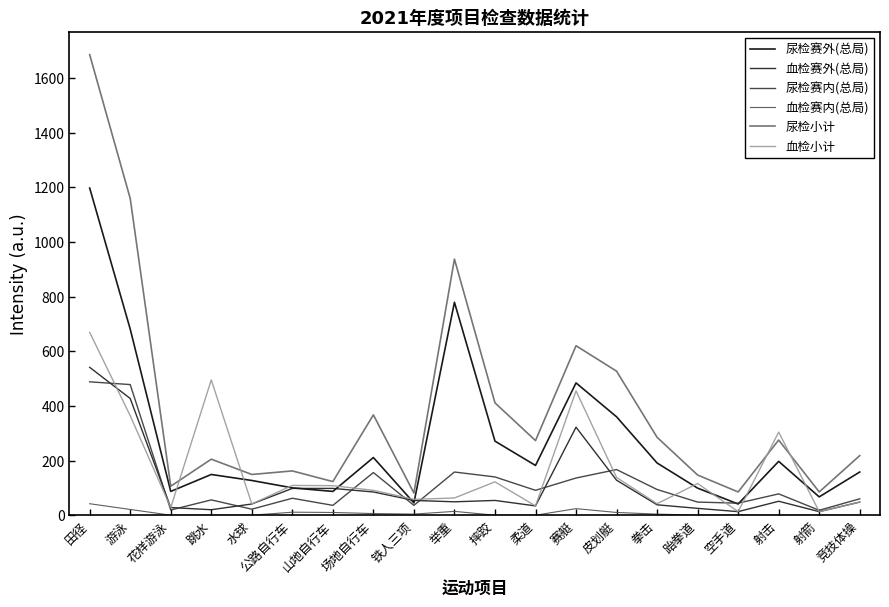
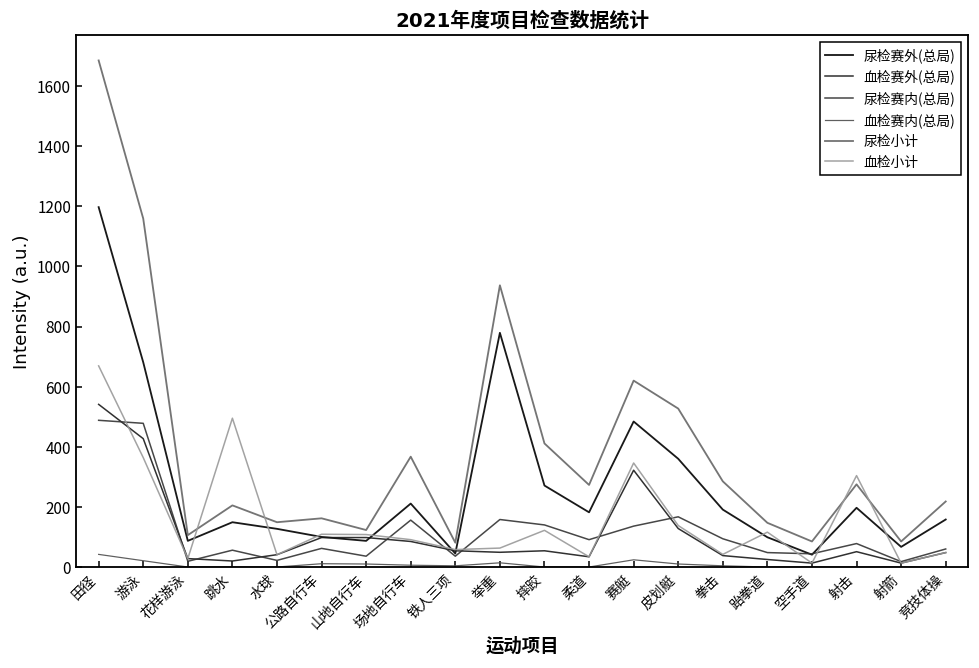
  {
    "血检小计": {
      "田径": 670,
      "游泳": 360,
      "跳水": 500,
      "山地自行车": 110,
      "举重": 60,
      "摔跤": 120,
-     "赛艇": 460,
+     "赛艇": 350,
      "皮划艇": 140,
      "跆拳道": 120,
      "射击": 300
    }
  }
